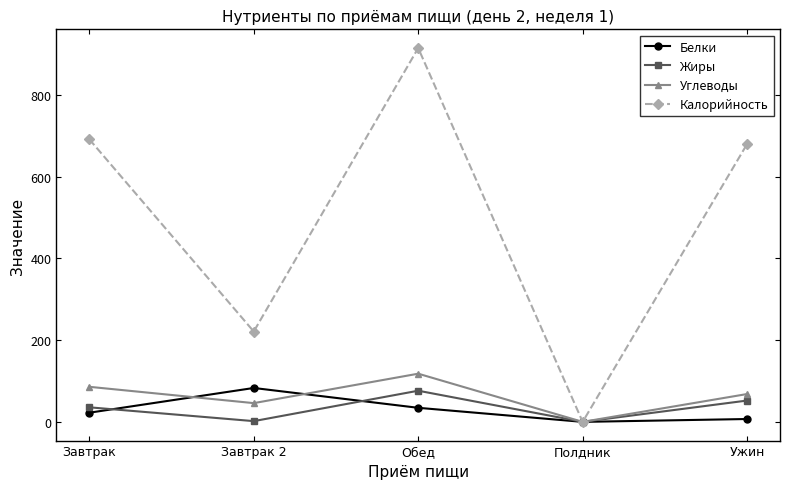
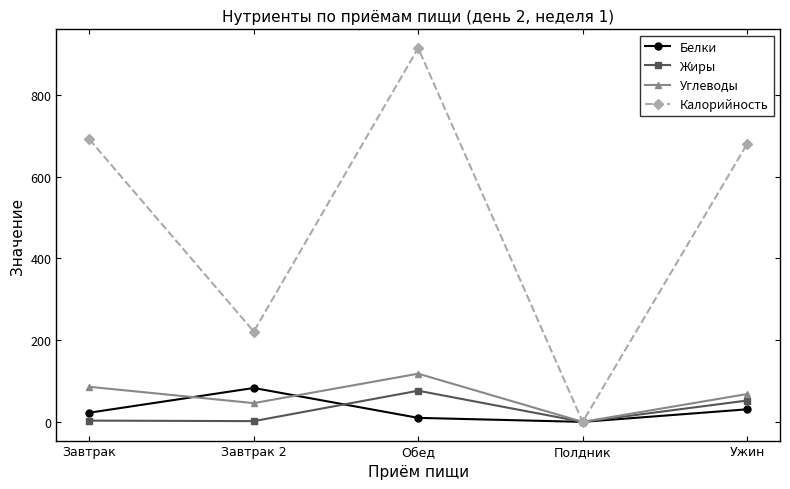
  {
    "Белки": {
      "Завтрак": 20,
      "Завтрак 2": 80,
-     "Обед": 30,
-     "Ужин": 10
+     "Обед": 10,
+     "Ужин": 30
    },
    "Жиры": {
-     "Завтрак": 40,
+     "Завтрак": 0,
      "Завтрак 2": 0,
      "Обед": 80,
      "Ужин": 50
    }
  }
